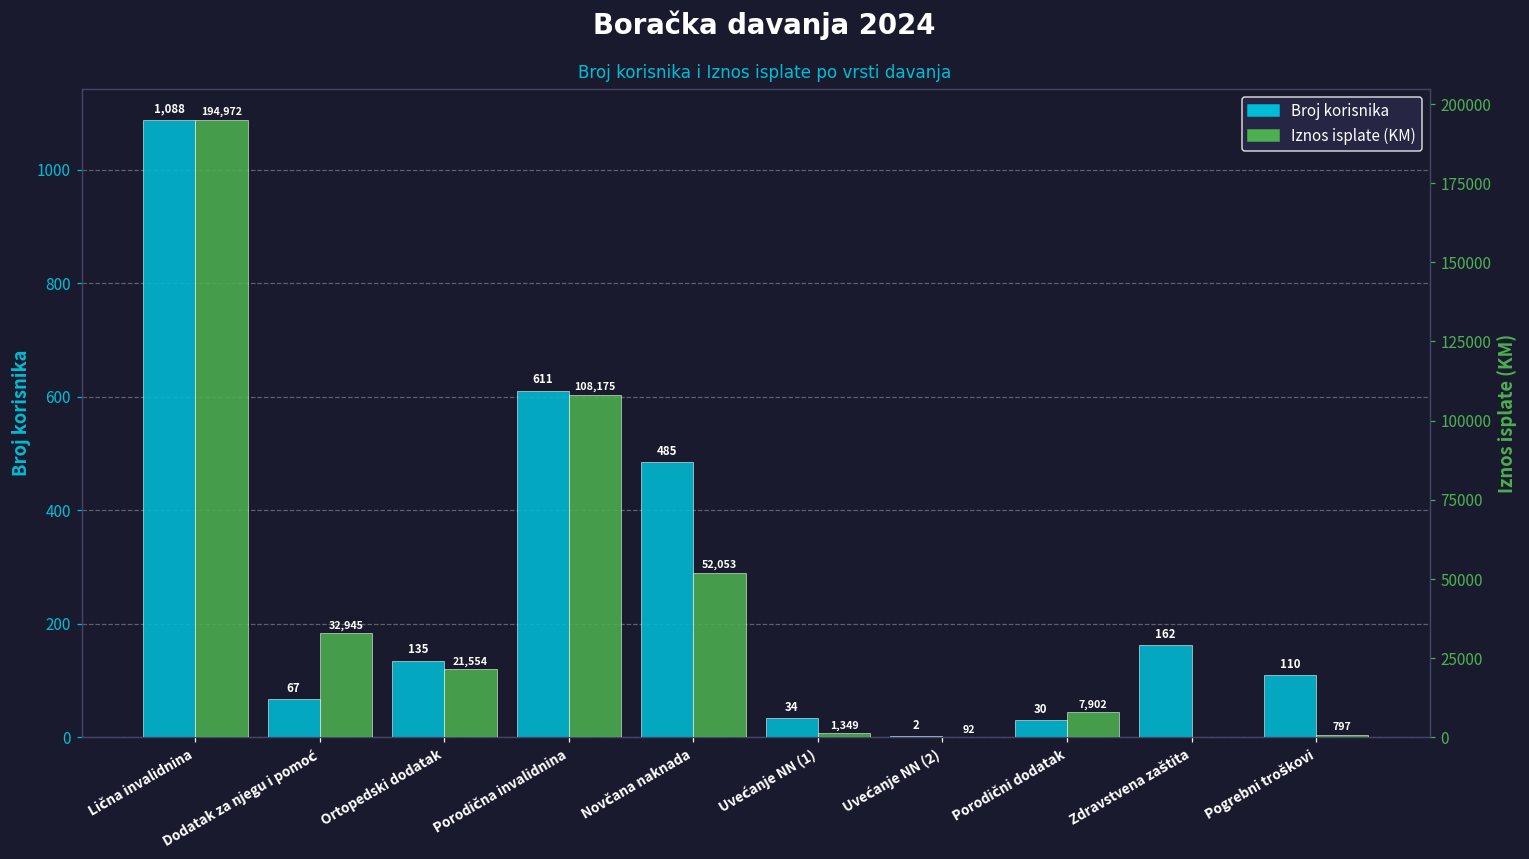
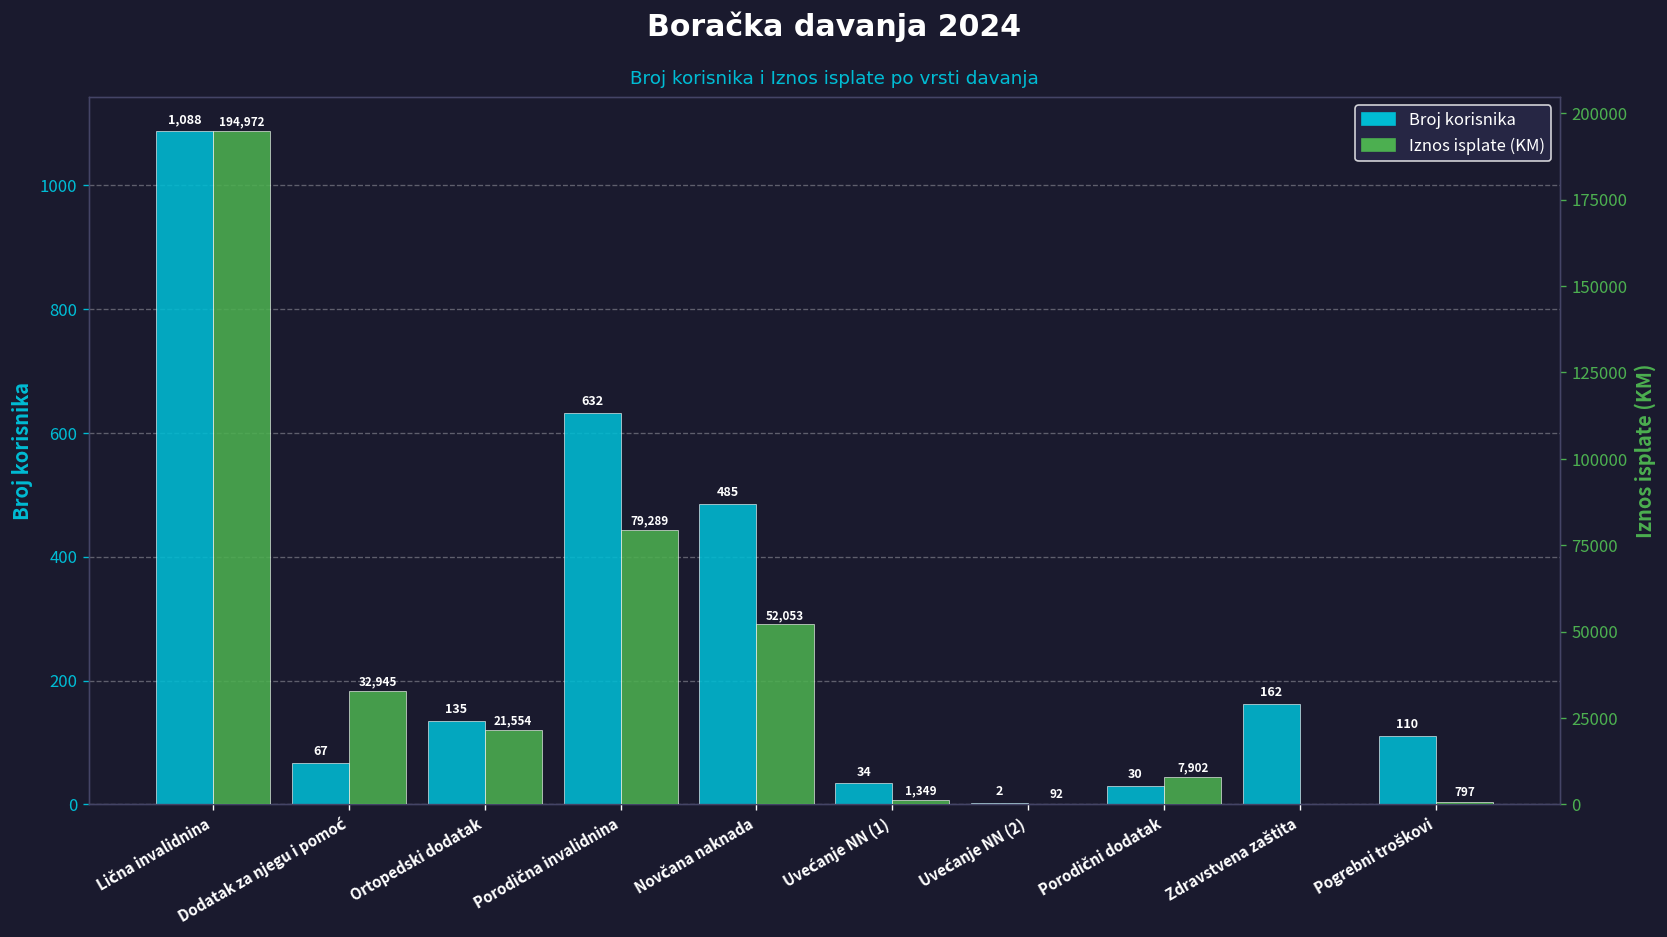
  {
    "Broj korisnika": {
      "Lična invalidnina": "1,088",
      "Dodatak za njegu i pomoć": "67",
      "Ortopedski dodatak": "135",
-     "Porodična invalidnina": "611",
+     "Porodična invalidnina": "632",
      "Novčana naknada": "485",
      "Uvećanje NN (1)": "34",
      "Uvećanje NN (2)": "2",
      "Porodični dodatak": "30",
      "Zdravstvena zaštita": "162",
      "Pogrebni troškovi": "110"
    },
    "Iznos isplate (KM)": {
      "Lična invalidnina": "194,972",
      "Dodatak za njegu i pomoć": "32,945",
      "Ortopedski dodatak": "21,554",
-     "Porodična invalidnina": "108,175",
+     "Porodična invalidnina": "79,289",
      "Novčana naknada": "52,053",
      "Uvećanje NN (1)": "1,349",
      "Uvećanje NN (2)": "92",
      "Porodični dodatak": "7,902",
      "Pogrebni troškovi": "797"
    }
  }
